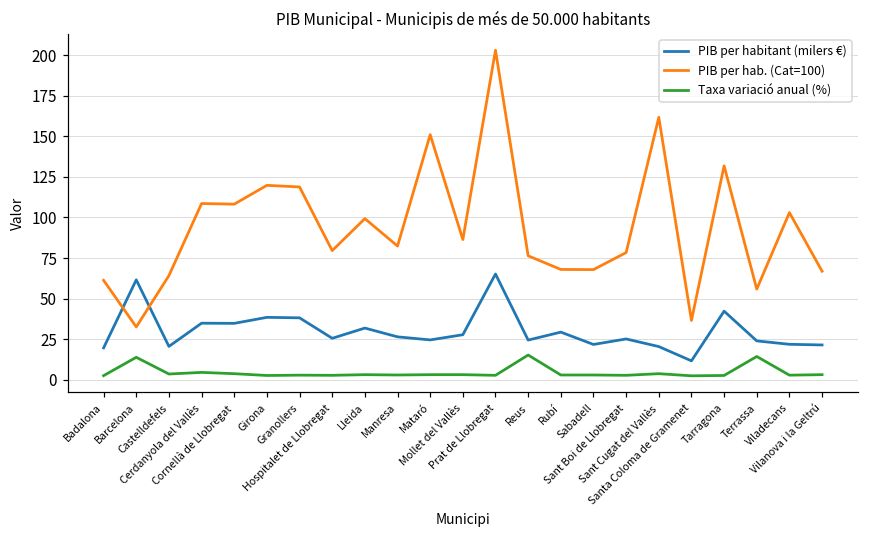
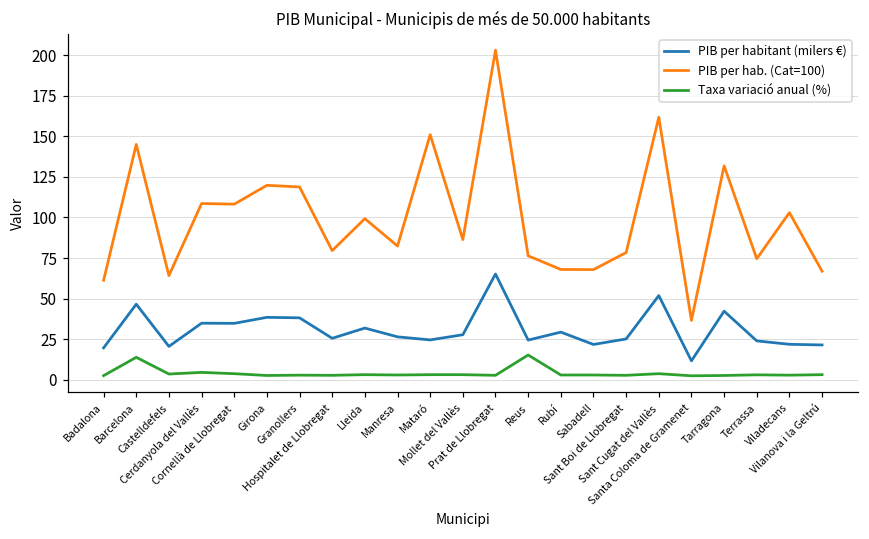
  {
    "PIB per habitant (milers €)": {
      "Badalona": 20,
-     "Barcelona": 62,
+     "Barcelona": 47,
      "Castelldefels": 21,
      "Cerdanyola del Vallès": 35,
      "Cornellà de Llobregat": 35,
      "Girona": 39,
      "Granollers": 38,
      "Hospitalet de Llobregat": 26,
      "Lleida": 32,
      "Manresa": 27,
      "Mataró": 25,
      "Mollet del Vallès": 28,
      "Prat de Llobregat": 65,
      "Reus": 25,
      "Rubí": 29,
      "Sabadell": 22,
      "Sant Boi de Llobregat": 25,
-     "Sant Cugat del Vallès": 21,
+     "Sant Cugat del Vallès": 52,
      "Santa Coloma de Gramenet": 12,
      "Tarragona": 42,
      "Terrassa": 24,
      "Viladecans": 22,
      "Vilanova i la Geltrú": 22
    },
    "PIB per hab. (Cat=100)": {
      "Badalona": 61,
-     "Barcelona": 33,
+     "Barcelona": 145,
      "Castelldefels": 64,
      "Cerdanyola del Vallès": 109,
      "Cornellà de Llobregat": 108,
      "Girona": 120,
      "Granollers": 119,
      "Hospitalet de Llobregat": 80,
      "Lleida": 99,
      "Manresa": 82,
      "Mataró": 151,
      "Mollet del Vallès": 86,
      "Prat de Llobregat": 203,
      "Reus": 76,
      "Rubí": 68,
      "Sabadell": 68,
      "Sant Boi de Llobregat": 78,
      "Sant Cugat del Vallès": 162,
      "Santa Coloma de Gramenet": 37,
      "Tarragona": 132,
-     "Terrassa": 56,
+     "Terrassa": 75,
      "Viladecans": 103,
      "Vilanova i la Geltrú": 67
    },
    "Taxa variació anual (%)": {
      "Badalona": 3,
      "Barcelona": 14,
      "Castelldefels": 4,
      "Cerdanyola del Vallès": 5,
      "Cornellà de Llobregat": 4,
      "Girona": 3,
      "Granollers": 3,
      "Hospitalet de Llobregat": 3,
      "Lleida": 3,
      "Manresa": 3,
      "Mataró": 3,
      "Mollet del Vallès": 3,
      "Prat de Llobregat": 3,
      "Reus": 15,
      "Rubí": 3,
      "Sabadell": 3,
      "Sant Boi de Llobregat": 3,
      "Sant Cugat del Vallès": 4,
      "Santa Coloma de Gramenet": 3,
      "Tarragona": 3,
-     "Terrassa": 14,
+     "Terrassa": 3,
      "Viladecans": 3,
      "Vilanova i la Geltrú": 3
    }
  }
